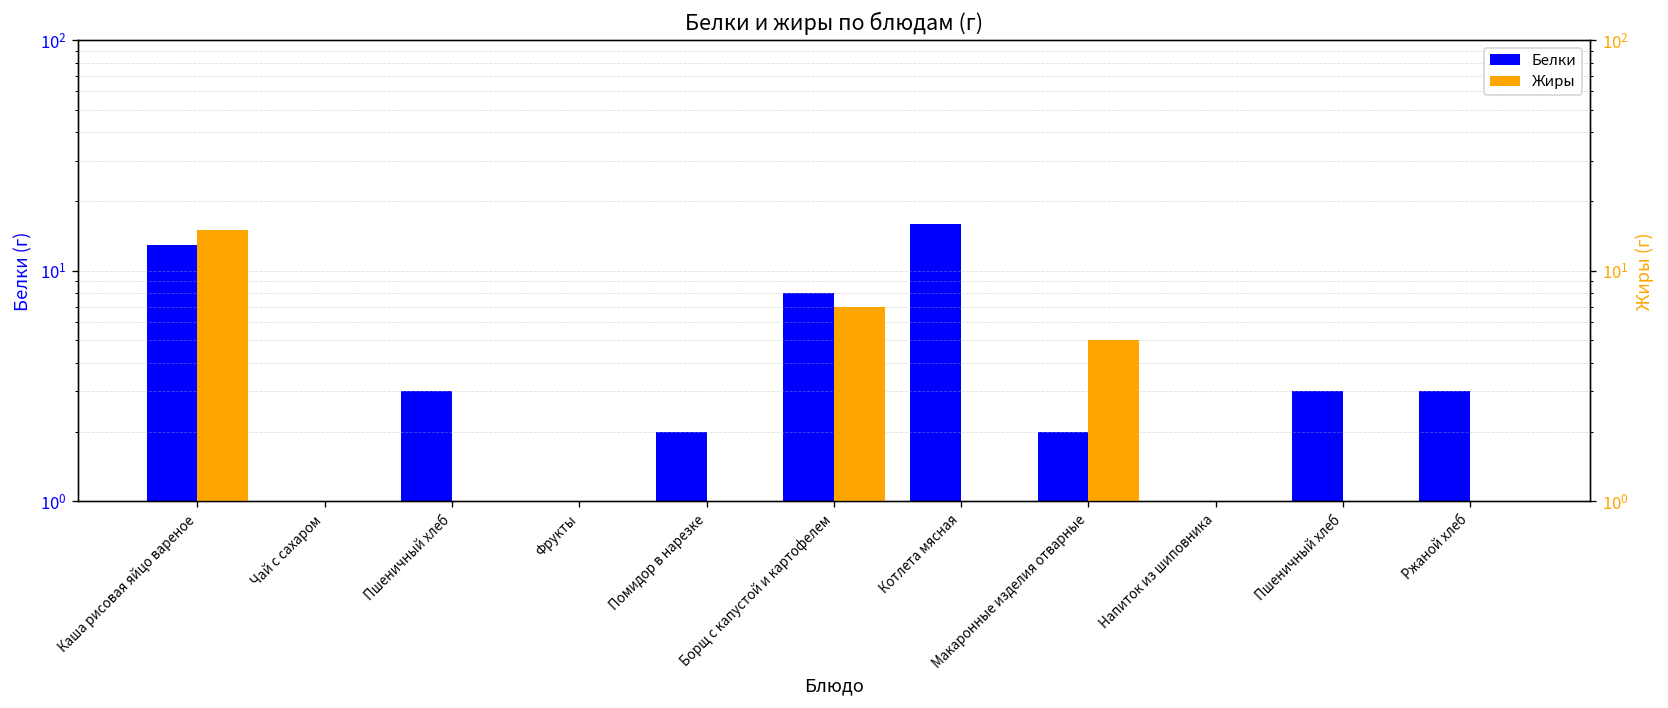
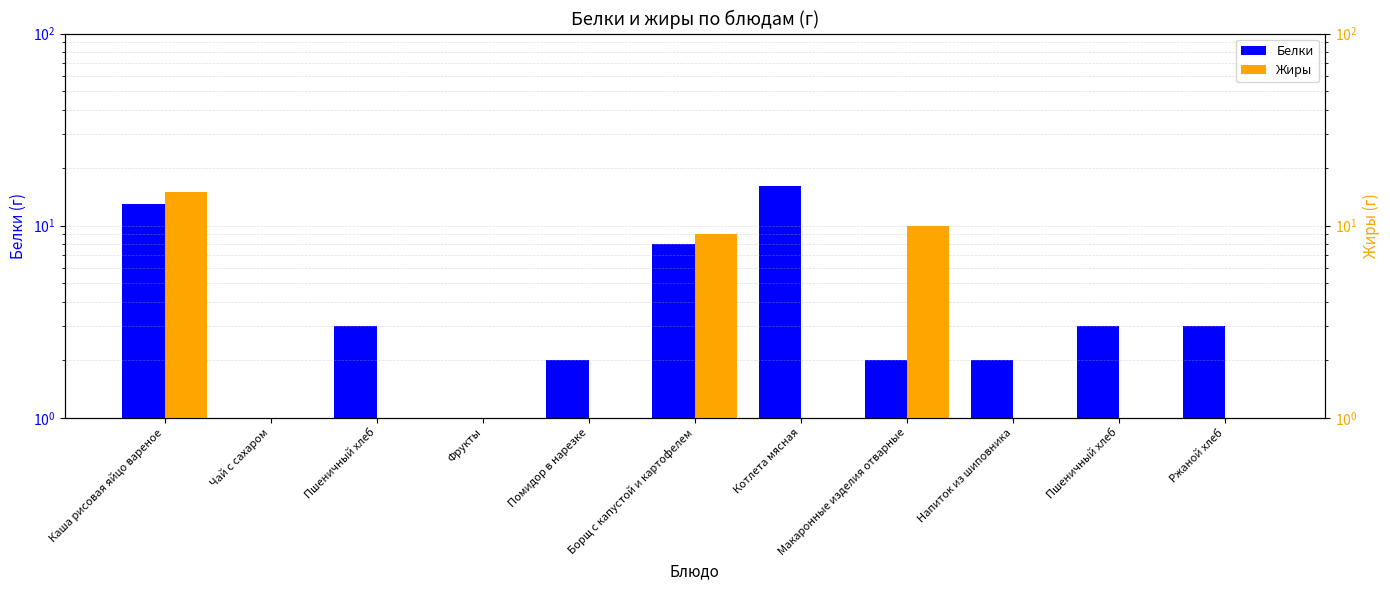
  {
    "Белки": {
      "Каша рисовая яйцо вареное": 13,
      "Помидор в нарезке": 2,
      "Борщ с капустой и картофелем": 8,
      "Котлета мясная": 16,
      "Макаронные изделия отварные": 2,
-     "Напиток из шиповника": 1,
+     "Напиток из шиповника": 2,
      "Ржаной хлеб": 3
    },
    "Жиры": {
      "Каша рисовая яйцо вареное": 15,
      "Чай с сахаром": 1,
      "Фрукты": 1,
      "Помидор в нарезке": 1,
-     "Борщ с капустой и картофелем": 7,
+     "Борщ с капустой и картофелем": 9,
      "Котлета мясная": 1,
-     "Макаронные изделия отварные": 5,
+     "Макаронные изделия отварные": 10,
      "Напиток из шиповника": 1,
      "Ржаной хлеб": 1
    }
  }
